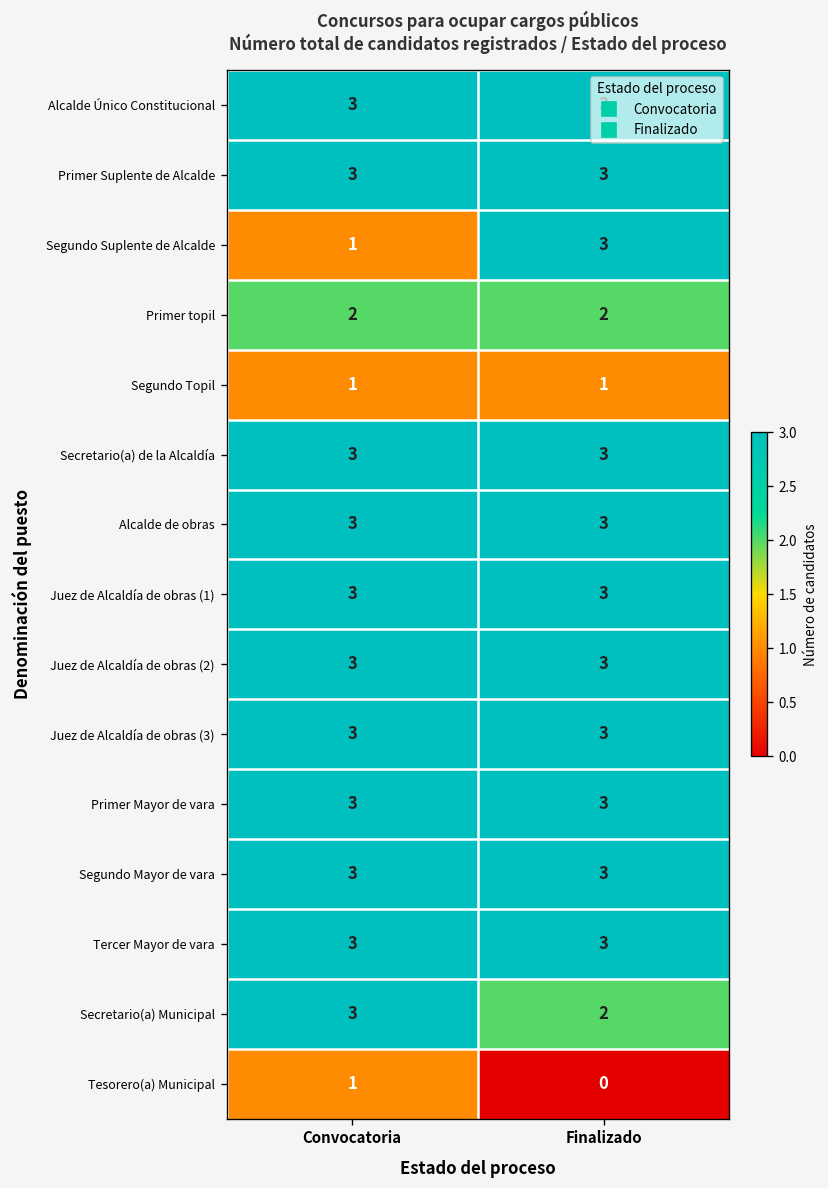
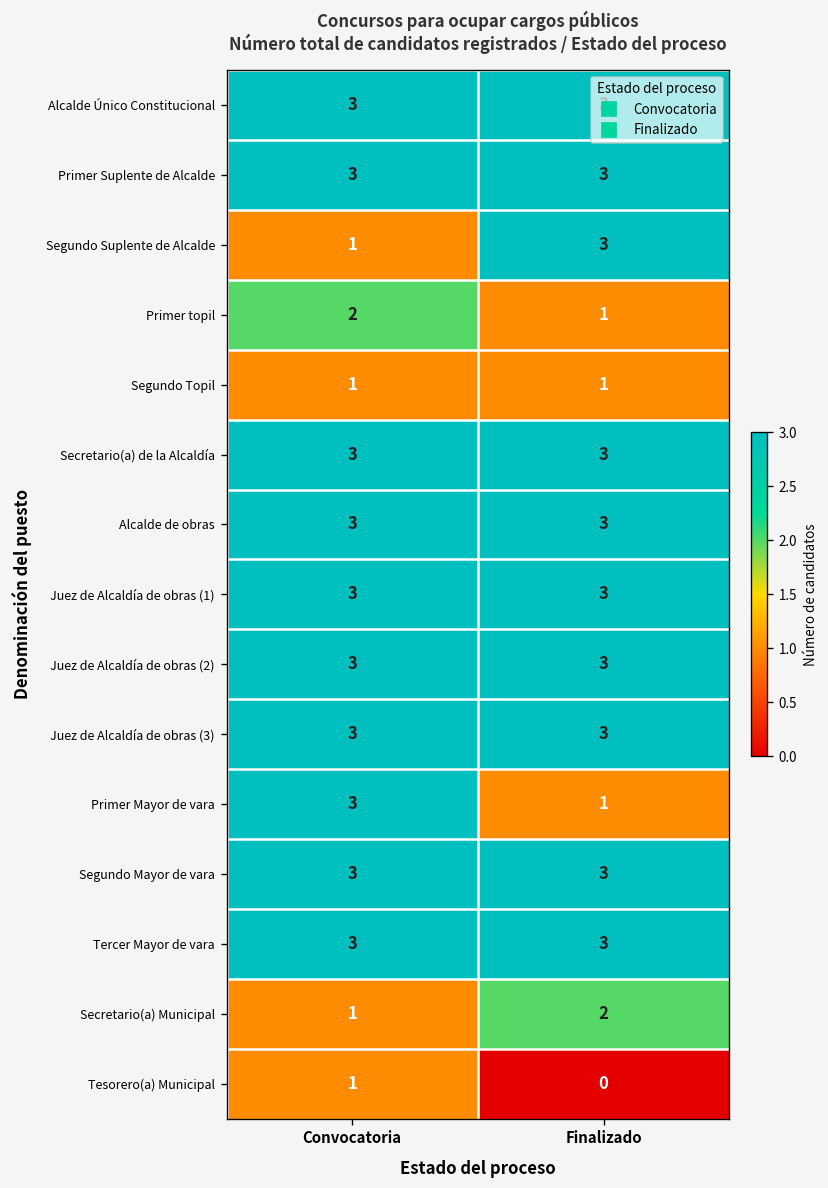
  {
    "Alcalde Único Constitucional": {
      "Convocatoria": 3
    },
    "Primer Suplente de Alcalde": {
      "Convocatoria": 3,
      "Finalizado": 3
    },
    "Segundo Suplente de Alcalde": {
      "Convocatoria": 1,
      "Finalizado": 3
    },
    "Primer topil": {
      "Convocatoria": 2,
-     "Finalizado": 2
+     "Finalizado": 1
    },
    "Segundo Topil": {
      "Convocatoria": 1,
      "Finalizado": 1
    },
    "Secretario(a) de la Alcaldía": {
      "Convocatoria": 3,
      "Finalizado": 3
    },
    "Alcalde de obras": {
      "Convocatoria": 3,
      "Finalizado": 3
    },
    "Juez de Alcaldía de obras (1)": {
      "Convocatoria": 3,
      "Finalizado": 3
    },
    "Juez de Alcaldía de obras (2)": {
      "Convocatoria": 3,
      "Finalizado": 3
    },
    "Juez de Alcaldía de obras (3)": {
      "Convocatoria": 3,
      "Finalizado": 3
    },
    "Primer Mayor de vara": {
      "Convocatoria": 3,
-     "Finalizado": 3
+     "Finalizado": 1
    },
    "Segundo Mayor de vara": {
      "Convocatoria": 3,
      "Finalizado": 3
    },
    "Tercer Mayor de vara": {
      "Convocatoria": 3,
      "Finalizado": 3
    },
    "Secretario(a) Municipal": {
-     "Convocatoria": 3,
+     "Convocatoria": 1,
      "Finalizado": 2
    },
    "Tesorero(a) Municipal": {
      "Convocatoria": 1,
      "Finalizado": 0
    }
  }
